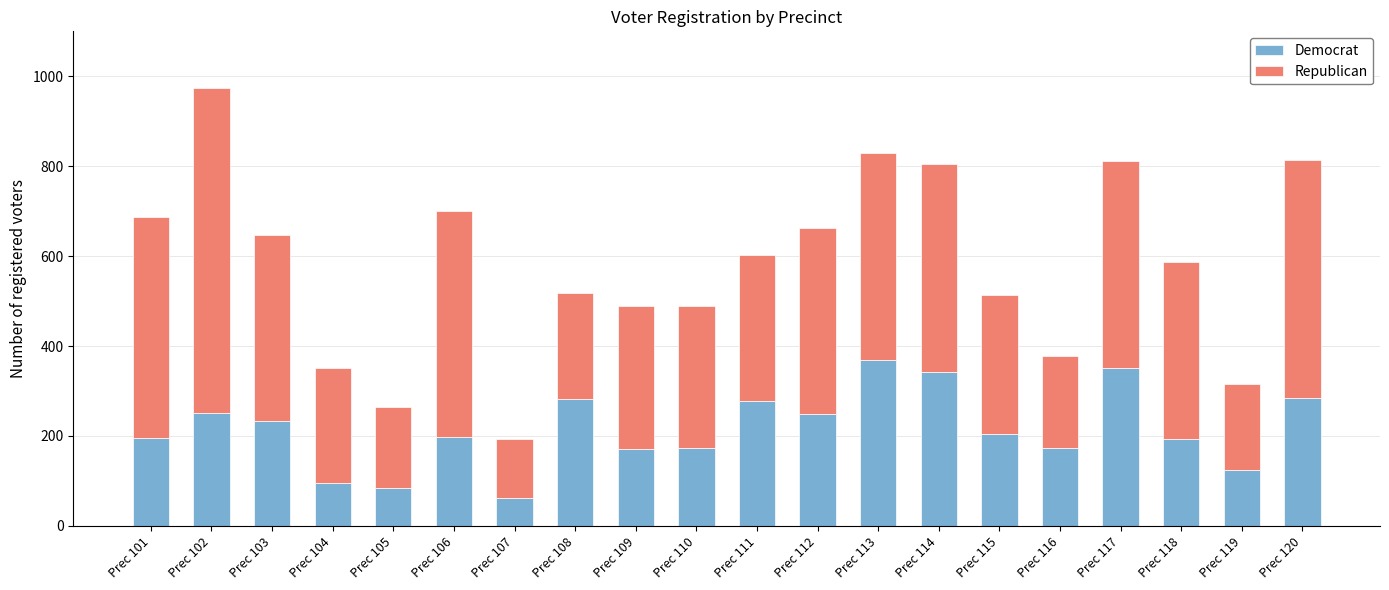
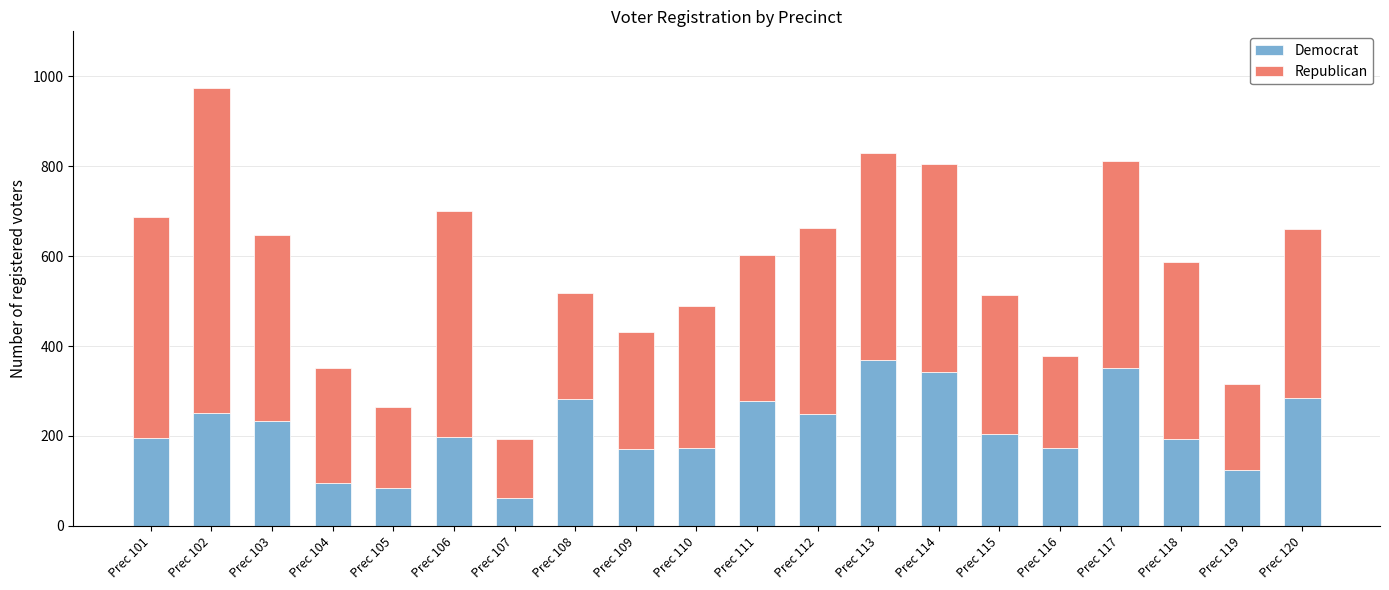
  {
    "Democrat": {
      "Prec 101": 200,
      "Prec 102": 250,
      "Prec 103": 230,
      "Prec 104": 100,
      "Prec 105": 80,
      "Prec 106": 200,
      "Prec 107": 60,
      "Prec 108": 280,
      "Prec 109": 170,
      "Prec 110": 170,
      "Prec 111": 280,
      "Prec 112": 250,
      "Prec 113": 370,
      "Prec 114": 340,
      "Prec 115": 200,
      "Prec 116": 170,
      "Prec 117": 350,
      "Prec 118": 190,
      "Prec 119": 120,
      "Prec 120": 290
    },
    "Republican": {
      "Prec 101": 490,
      "Prec 102": 720,
      "Prec 103": 410,
      "Prec 104": 260,
      "Prec 105": 180,
      "Prec 106": 500,
      "Prec 107": 130,
      "Prec 108": 240,
-     "Prec 109": 320,
+     "Prec 109": 260,
      "Prec 110": 320,
      "Prec 111": 320,
      "Prec 112": 420,
      "Prec 113": 460,
      "Prec 114": 460,
      "Prec 115": 310,
      "Prec 116": 200,
      "Prec 117": 460,
      "Prec 118": 400,
      "Prec 119": 190,
-     "Prec 120": 530
+     "Prec 120": 380
    }
  }
